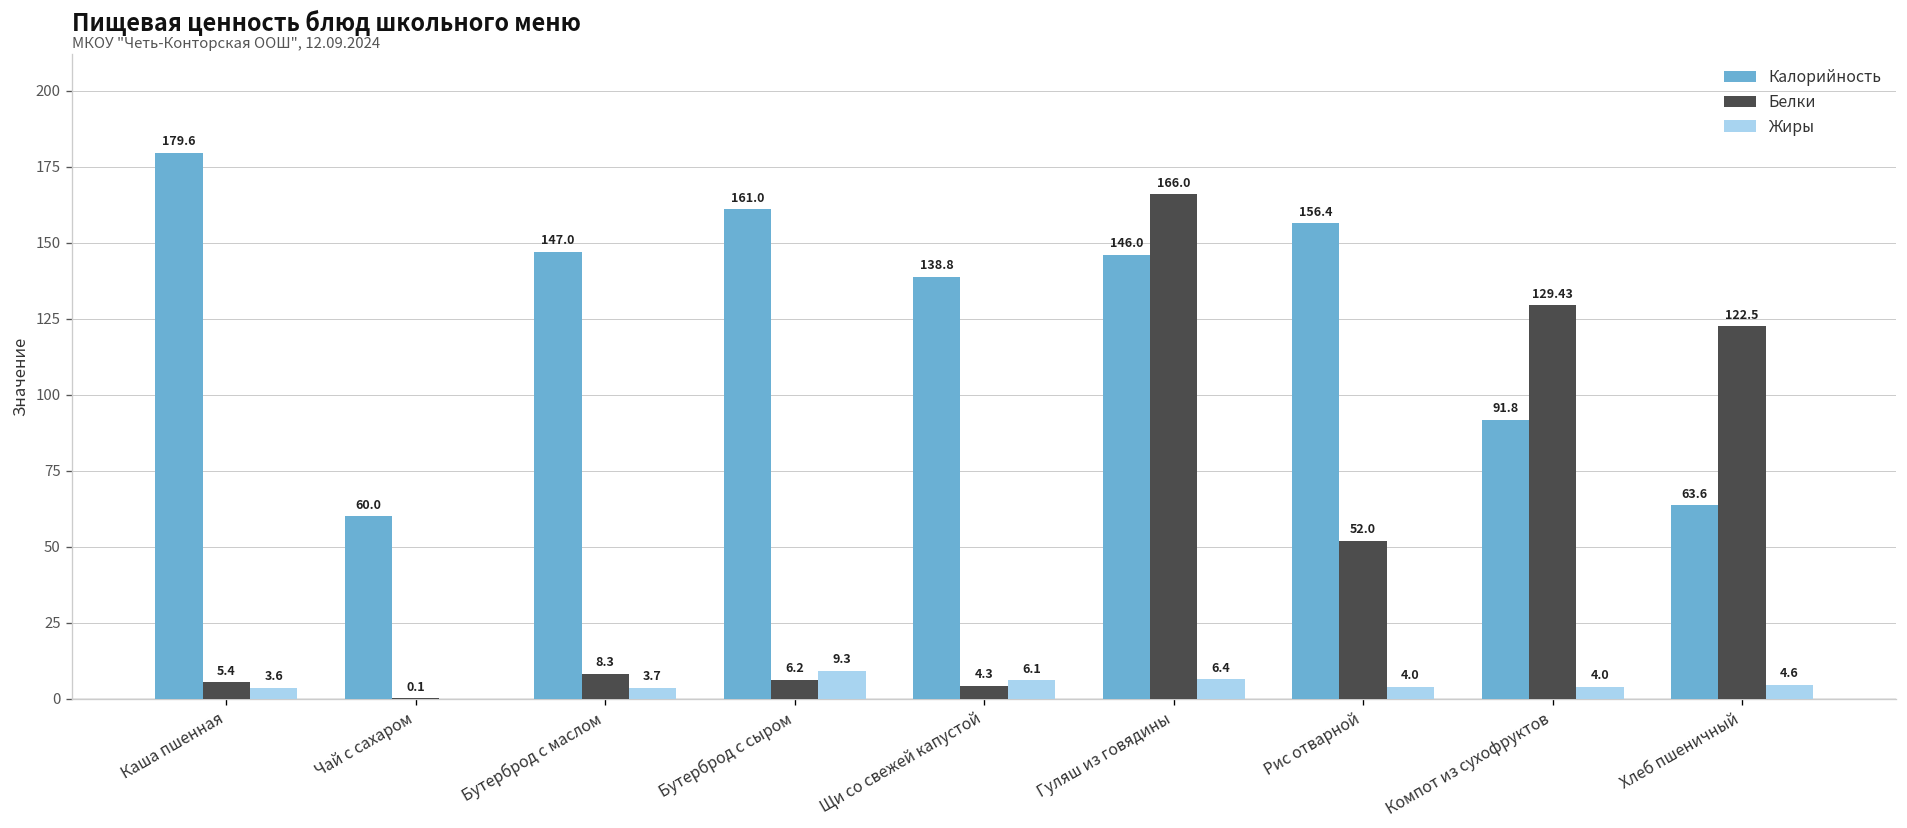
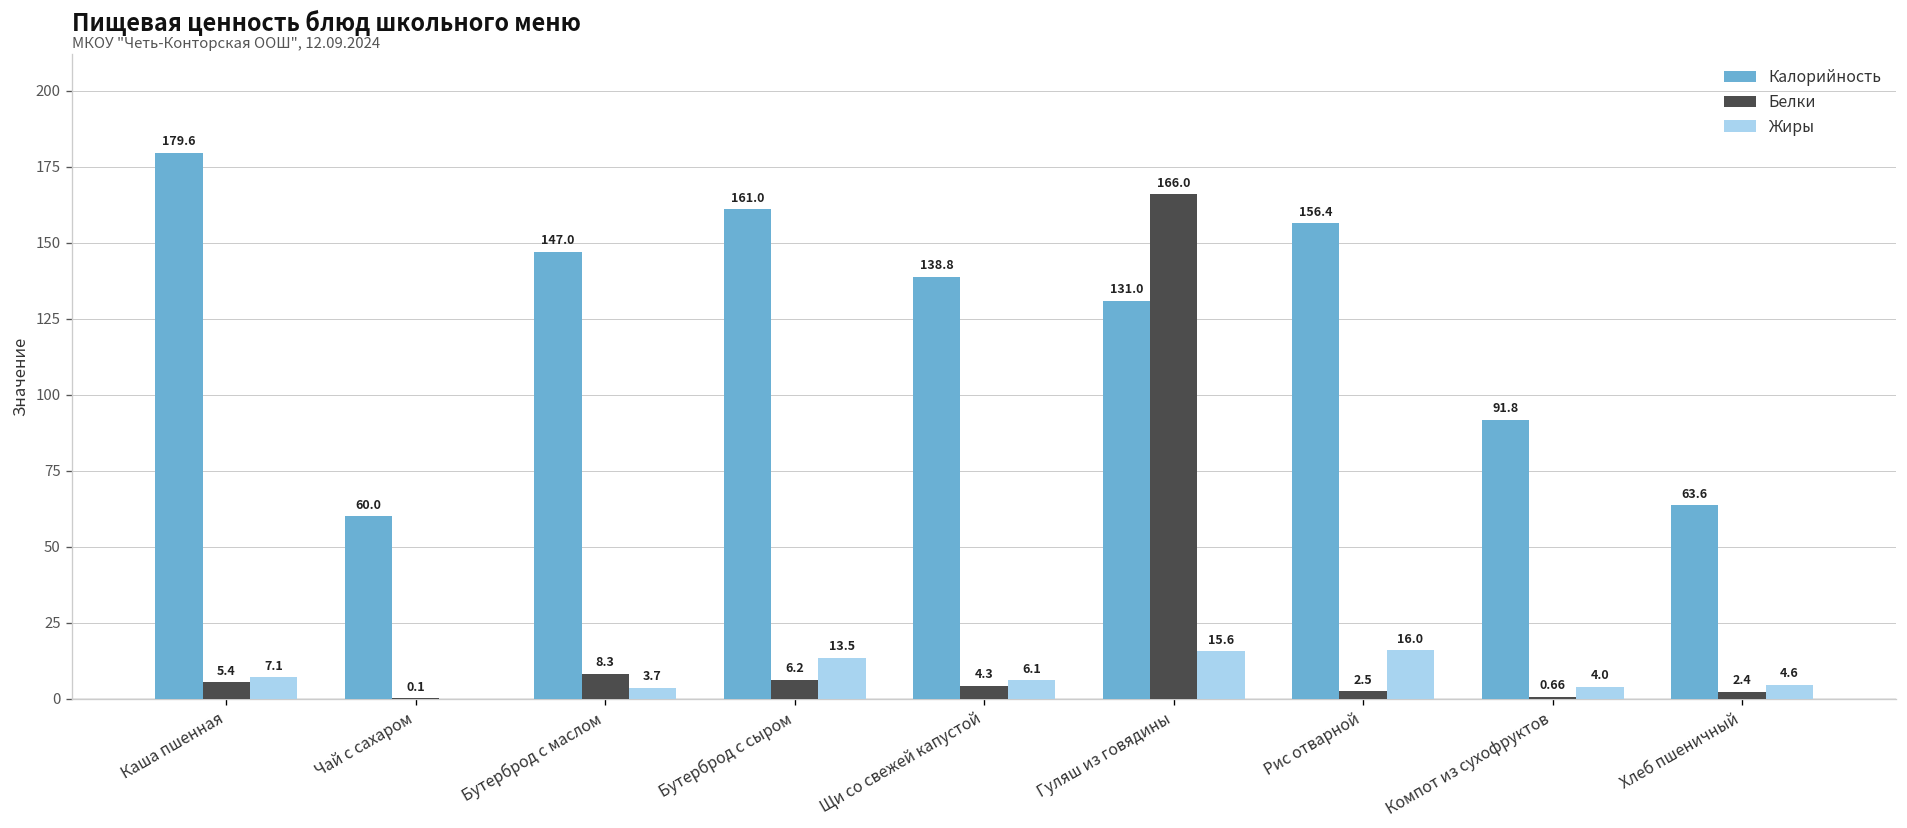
  {
    "Калорийность": {
      "Каша пшенная": 179.6,
      "Чай с сахаром": 60.0,
      "Бутерброд с маслом": 147.0,
      "Бутерброд с сыром": 161.0,
      "Щи со свежей капустой": 138.8,
-     "Гуляш из говядины": 146.0,
+     "Гуляш из говядины": 131.0,
      "Рис отварной": 156.4,
      "Компот из сухофруктов": 91.8,
      "Хлеб пшеничный": 63.6
    },
    "Белки": {
      "Каша пшенная": 5.4,
      "Чай с сахаром": 0.1,
      "Бутерброд с маслом": 8.3,
      "Бутерброд с сыром": 6.2,
      "Щи со свежей капустой": 4.3,
      "Гуляш из говядины": 166.0,
-     "Рис отварной": 52.0,
-     "Компот из сухофруктов": 129.43,
-     "Хлеб пшеничный": 122.5
+     "Рис отварной": 2.5,
+     "Компот из сухофруктов": 0.66,
+     "Хлеб пшеничный": 2.4
    },
    "Жиры": {
-     "Каша пшенная": 3.6,
+     "Каша пшенная": 7.1,
      "Бутерброд с маслом": 3.7,
-     "Бутерброд с сыром": 9.3,
+     "Бутерброд с сыром": 13.5,
      "Щи со свежей капустой": 6.1,
-     "Гуляш из говядины": 6.4,
-     "Рис отварной": 4.0,
+     "Гуляш из говядины": 15.6,
+     "Рис отварной": 16.0,
      "Компот из сухофруктов": 4.0,
      "Хлеб пшеничный": 4.6
    }
  }
